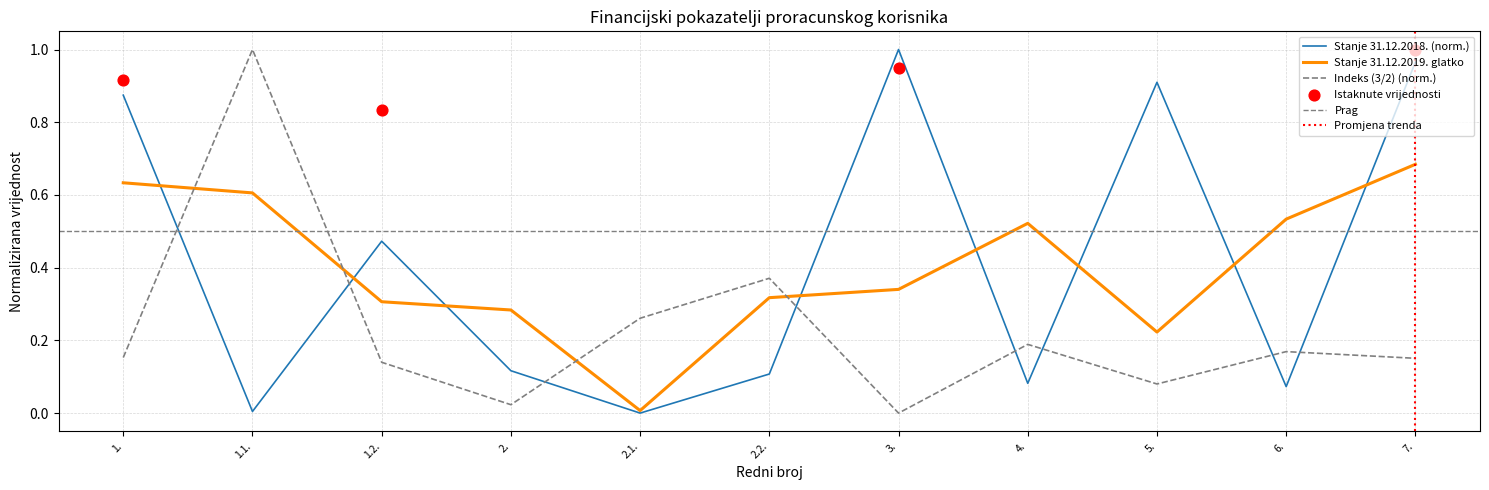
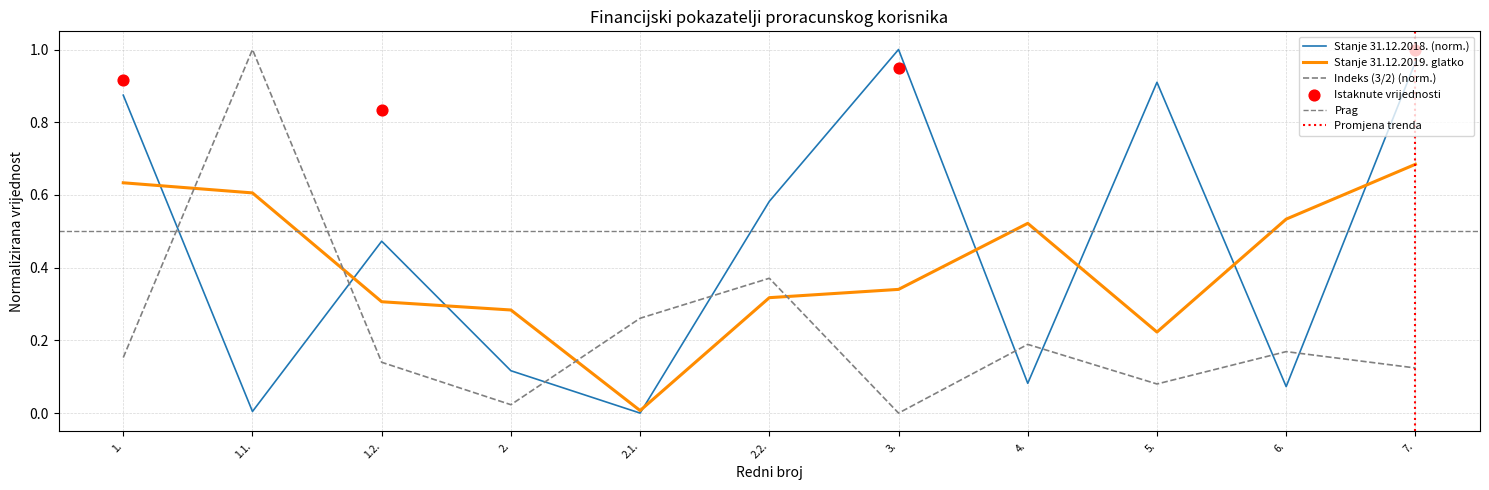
  {
    "Stanje 31.12.2018. (norm.)": {
      "1.": 0.87,
      "1.1.": 0.00,
      "1.2.": 0.47,
      "2.": 0.12,
-     "2.2.": 0.11,
+     "2.2.": 0.58,
      "3.": 1.00,
      "4.": 0.08,
      "5.": 0.91,
      "6.": 0.07
    },
    "Stanje 31.12.2019. glatko": {
      "1.": 0.63,
      "1.1.": 0.61,
      "1.2.": 0.31,
      "2.": 0.28,
      "2.2.": 0.32,
      "3.": 0.34,
      "4.": 0.52,
      "5.": 0.22,
      "6.": 0.53,
      "7.": 0.68
    },
    "Indeks (3/2) (norm.)": {
      "1.": 0.15,
      "1.1.": 1.00,
      "1.2.": 0.14,
      "2.": 0.02,
      "2.1.": 0.26,
      "2.2.": 0.37,
      "3.": 0.00,
      "4.": 0.19,
      "5.": 0.08,
      "6.": 0.17,
-     "7.": 0.15
+     "7.": 0.12
    }
  }
